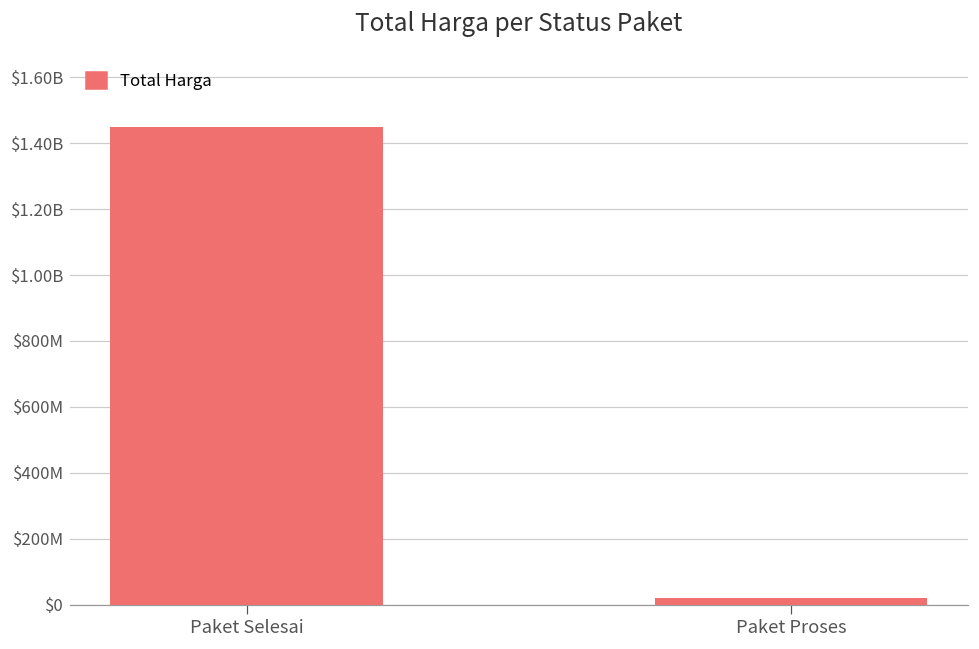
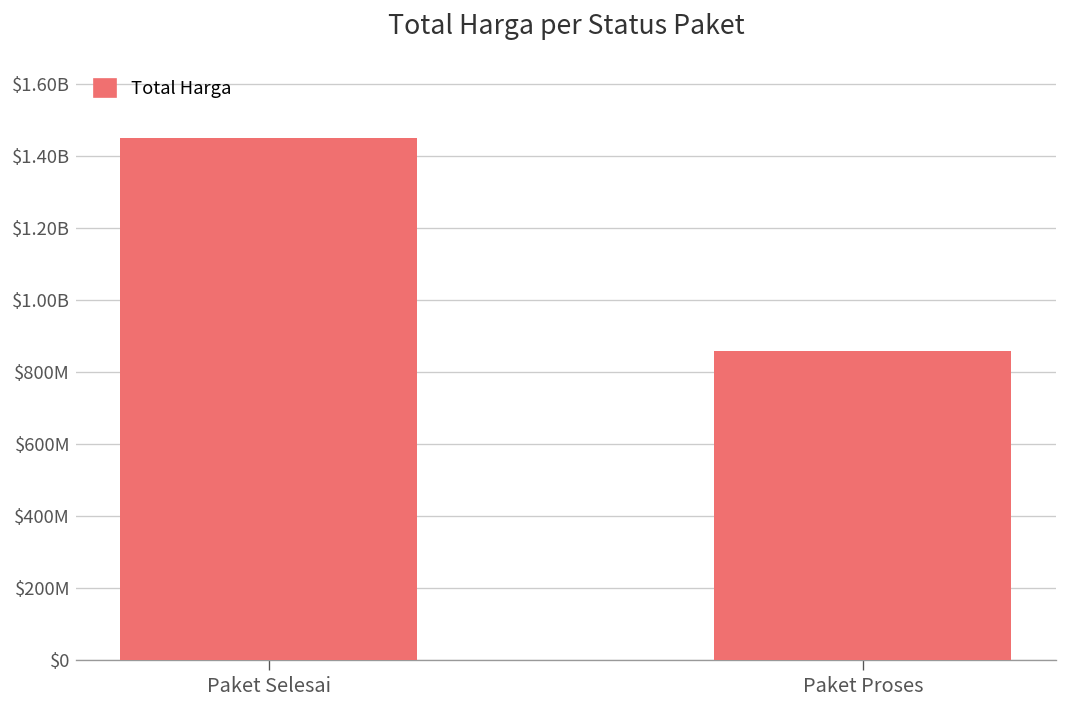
  {
    "Paket Selesai": "$1450000000",
-   "Paket Proses": "$20000000"
+   "Paket Proses": "$860000000"
  }
